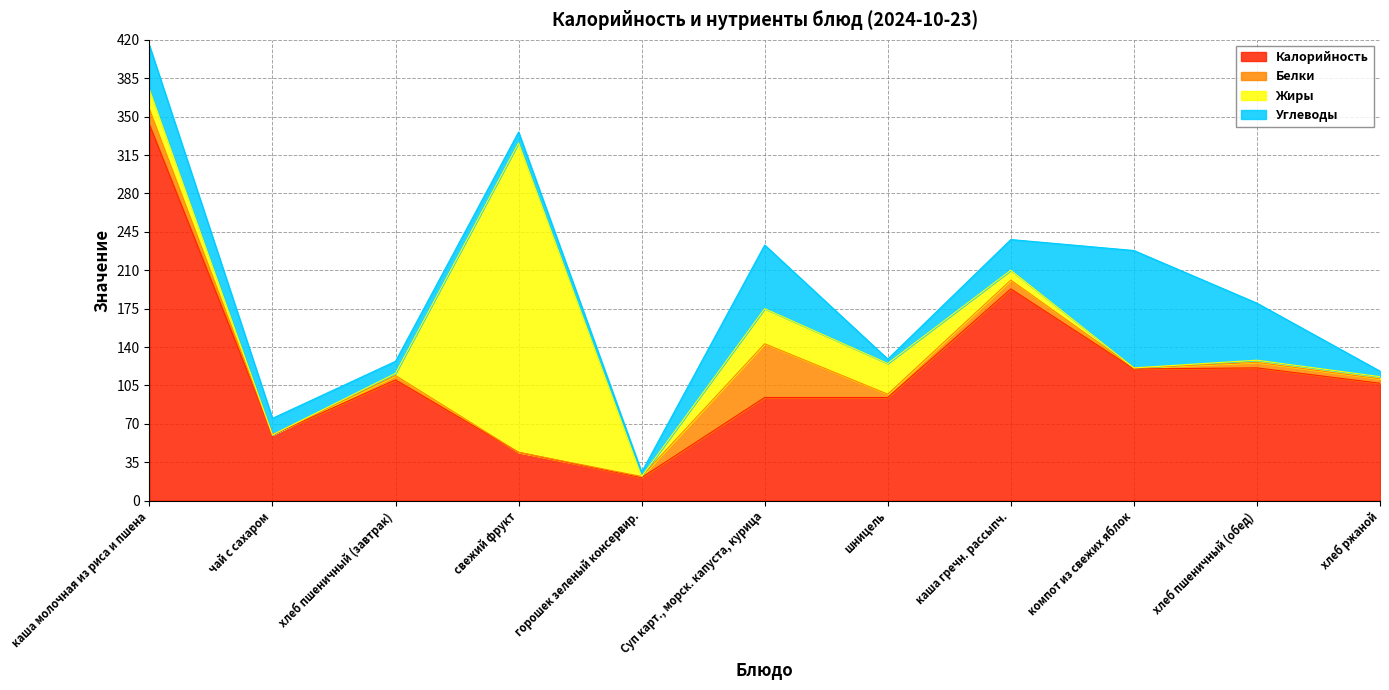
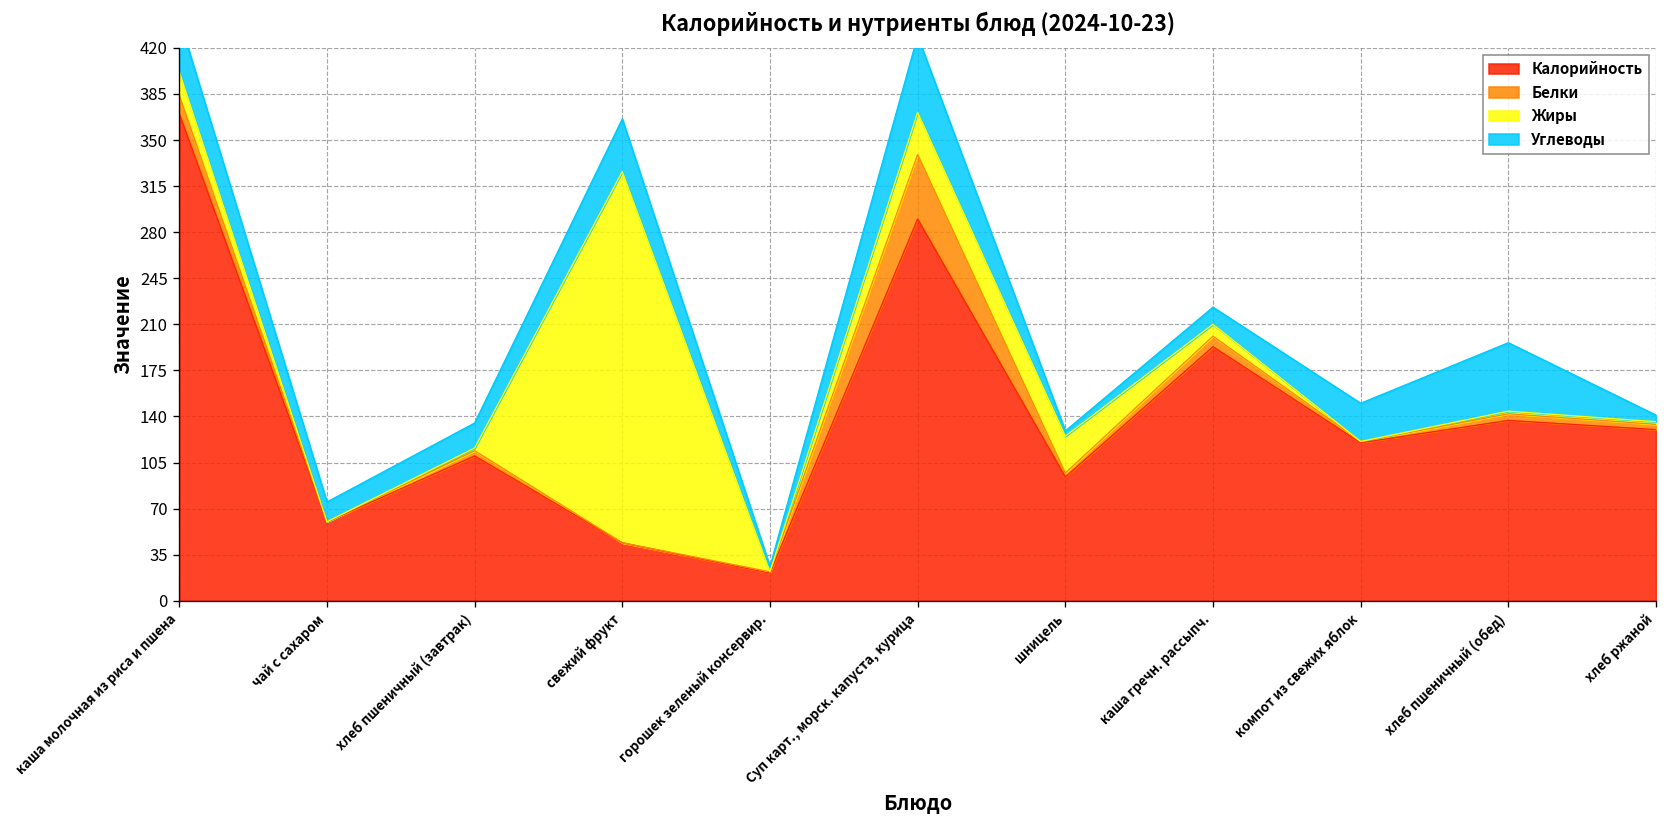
  {
    "Калорийность": {
-     "каша молочная из риса и пшена": 343,
+     "каша молочная из риса и пшена": 370,
      "хлеб пшеничный (завтрак)": 110,
-     "Суп карт., морск. капуста, курица": 94,
+     "Суп карт., морск. капуста, курица": 290,
      "шницель": 94,
      "каша гречн. рассыпч.": 193,
-     "хлеб пшеничный (обед)": 121,
-     "хлеб ржаной": 107
+     "хлеб пшеничный (обед)": 137,
+     "хлеб ржаной": 130
    },
    "Белки": {
      "каша молочная из риса и пшена": 14,
      "Суп карт., морск. капуста, курица": 49,
      "шницель": 3,
      "каша гречн. рассыпч.": 8
    },
    "Жиры": {
      "каша молочная из риса и пшена": 18,
      "свежий фрукт": 282,
      "Суп карт., морск. капуста, курица": 32,
      "шницель": 28,
      "каша гречн. рассыпч.": 9
    },
    "Углеводы": {
      "чай с сахаром": 15,
-     "хлеб пшеничный (завтрак)": 11,
-     "свежий фрукт": 10,
+     "хлеб пшеничный (завтрак)": 19,
+     "свежий фрукт": 40,
      "горошек зеленый консервир.": 4,
      "шницель": 4,
-     "каша гречн. рассыпч.": 28,
-     "компот из свежих яблок": 107,
+     "каша гречн. рассыпч.": 13,
+     "компот из свежих яблок": 29,
      "хлеб пшеничный (обед)": 52,
      "хлеб ржаной": 5
    }
  }
